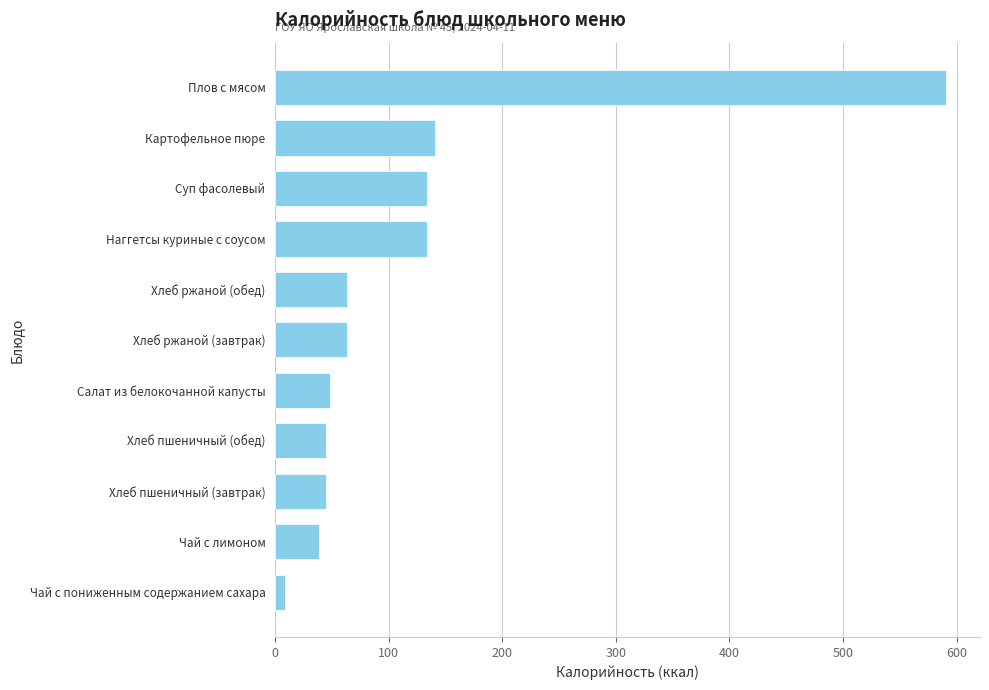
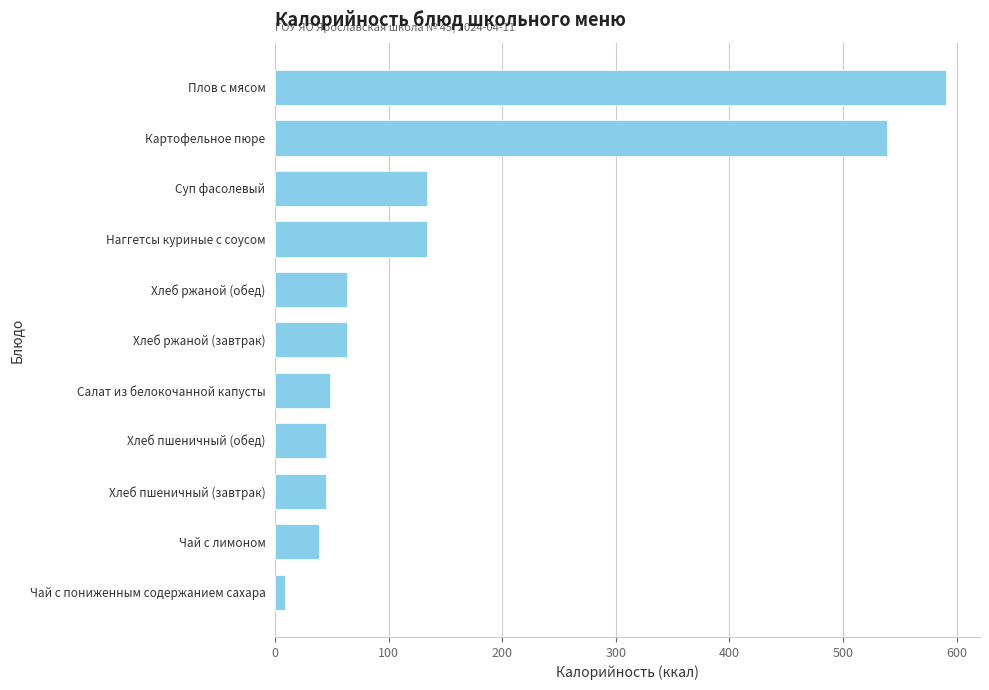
  {
    "Плов с мясом": 591,
-   "Картофельное пюре": 141,
+   "Картофельное пюре": 539,
    "Суп фасолевый": 134,
    "Наггетсы куриные с соусом": 134,
    "Хлеб ржаной (обед)": 63,
    "Хлеб ржаной (завтрак)": 63,
    "Салат из белокочанной капусты": 48,
    "Хлеб пшеничный (обед)": 45,
    "Хлеб пшеничный (завтрак)": 45,
    "Чай с лимоном": 39,
    "Чай с пониженным содержанием сахара": 9
  }
